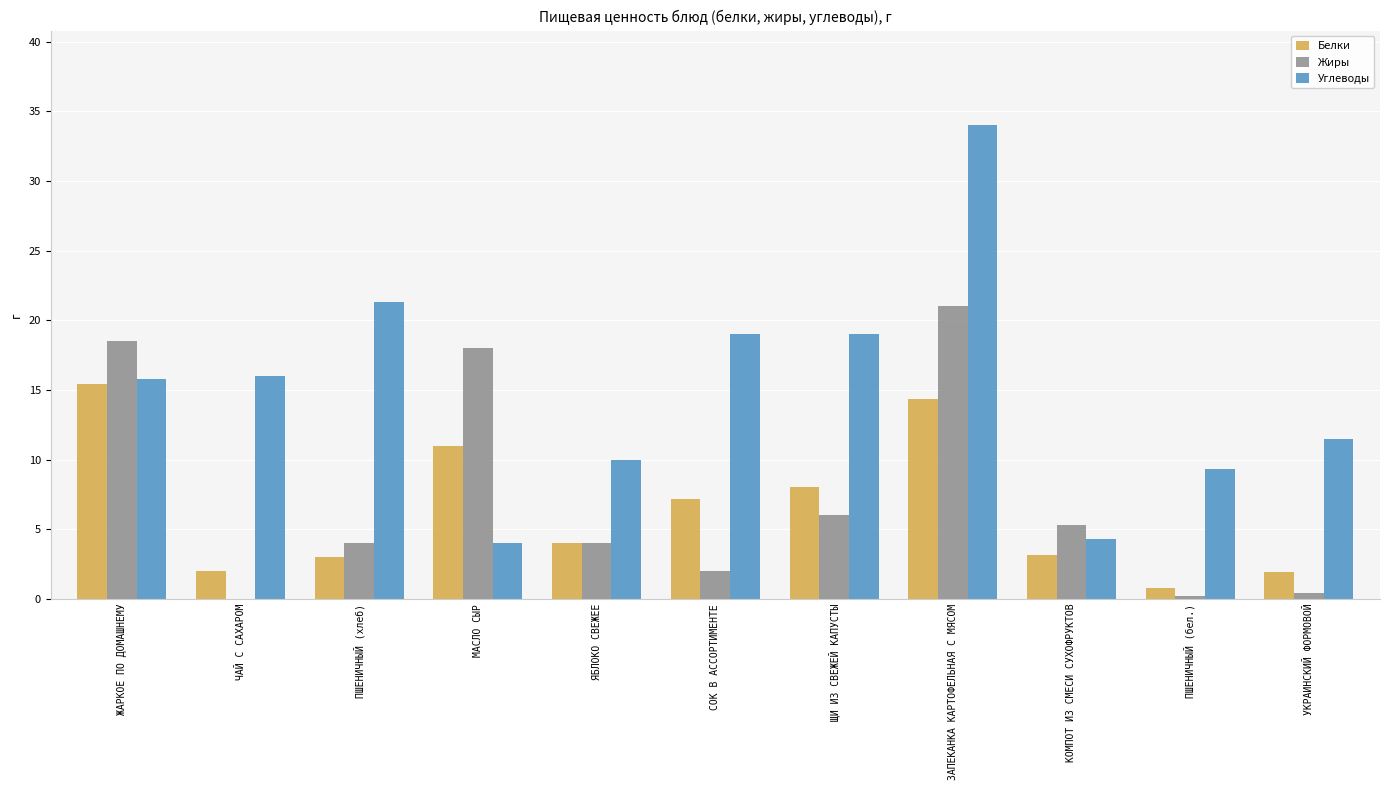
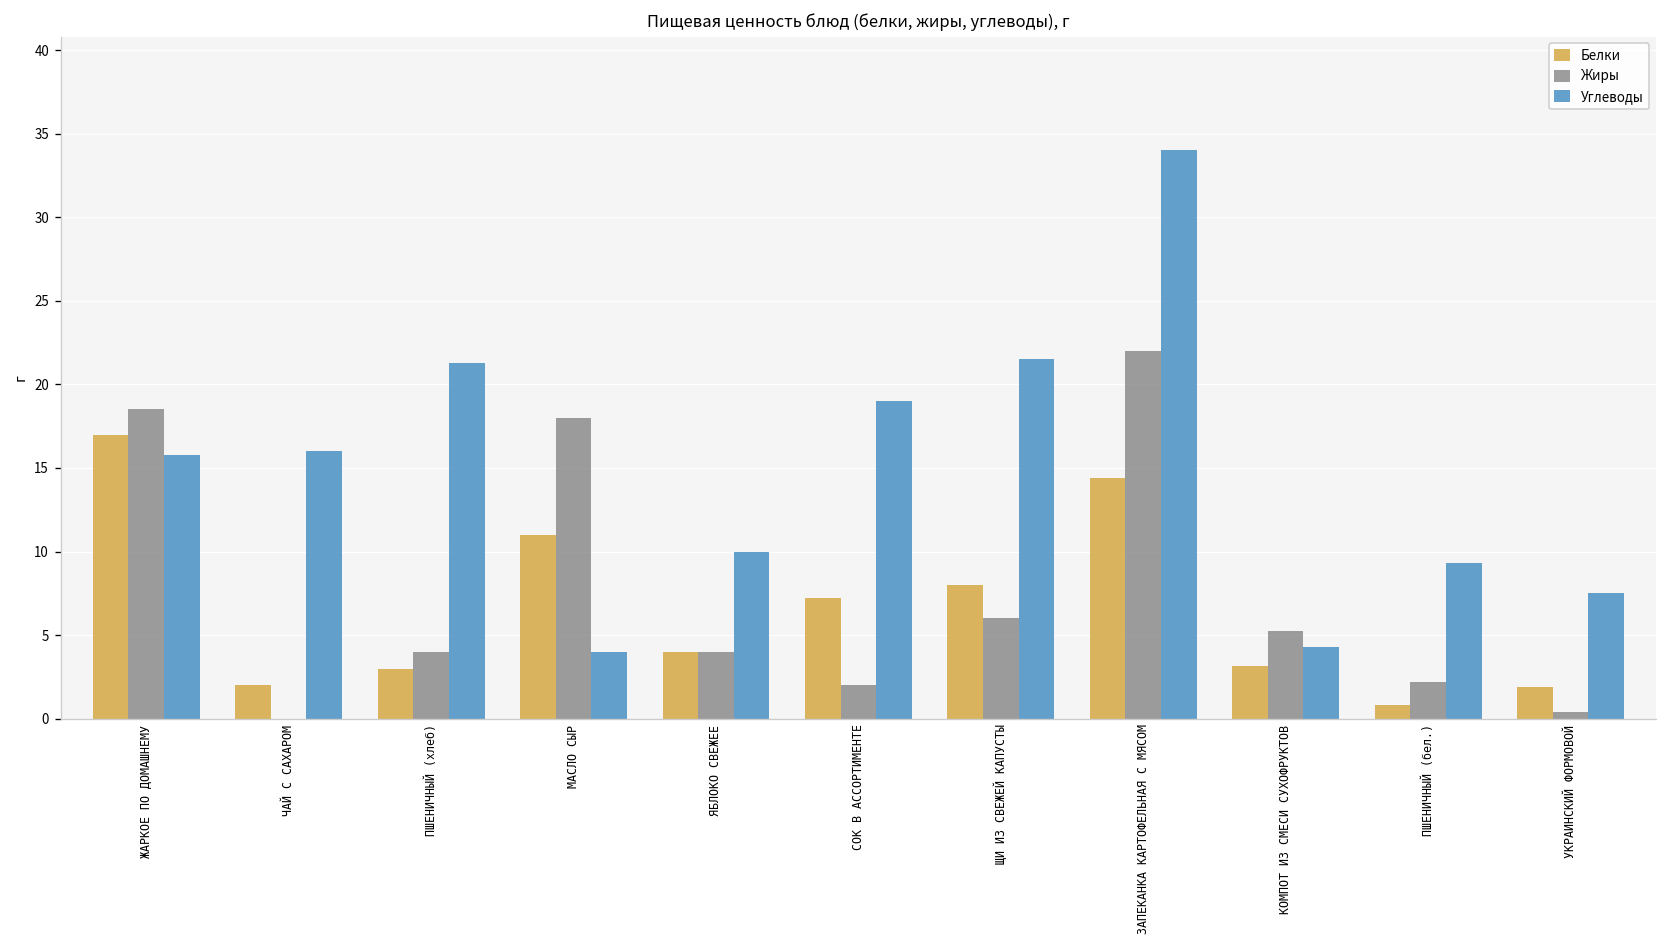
  {
    "Белки": {
-     "ЖАРКОЕ ПО ДОМАШНЕМУ": 15.5,
+     "ЖАРКОЕ ПО ДОМАШНЕМУ": 17.0,
      "ЧАЙ С САХАРОМ": 2.0,
      "ПШЕНИЧНЫЙ (хлеб)": 3.0,
      "МАСЛО СЫР": 11.0,
      "ЯБЛОКО СВЕЖЕЕ": 4.0,
      "СОК В АССОРТИМЕНТЕ": 7.2,
      "ЩИ ИЗ СВЕЖЕЙ КАПУСТЫ": 8.0,
      "ЗАПЕКАНКА КАРТОФЕЛЬНАЯ С МЯСОМ": 14.4,
      "КОМПОТ ИЗ СМЕСИ СУХОФРУКТОВ": 3.2,
      "ПШЕНИЧНЫЙ (бел.)": 0.8,
      "УКРАИНСКИЙ ФОРМОВОЙ": 1.9
    },
    "Жиры": {
      "ЖАРКОЕ ПО ДОМАШНЕМУ": 18.5,
      "ЧАЙ С САХАРОМ": 0.0,
      "ПШЕНИЧНЫЙ (хлеб)": 4.0,
      "МАСЛО СЫР": 18.0,
      "ЯБЛОКО СВЕЖЕЕ": 4.0,
      "СОК В АССОРТИМЕНТЕ": 2.0,
      "ЩИ ИЗ СВЕЖЕЙ КАПУСТЫ": 6.0,
-     "ЗАПЕКАНКА КАРТОФЕЛЬНАЯ С МЯСОМ": 21,
+     "ЗАПЕКАНКА КАРТОФЕЛЬНАЯ С МЯСОМ": 22,
      "КОМПОТ ИЗ СМЕСИ СУХОФРУКТОВ": 5.3,
-     "ПШЕНИЧНЫЙ (бел.)": 0.2,
+     "ПШЕНИЧНЫЙ (бел.)": 2.2,
      "УКРАИНСКИЙ ФОРМОВОЙ": 0.4
    },
    "Углеводы": {
      "ЖАРКОЕ ПО ДОМАШНЕМУ": 15.8,
      "ЧАЙ С САХАРОМ": 16.0,
      "ПШЕНИЧНЫЙ (хлеб)": 21.3,
      "МАСЛО СЫР": 4.0,
      "ЯБЛОКО СВЕЖЕЕ": 10.0,
      "СОК В АССОРТИМЕНТЕ": 19.0,
-     "ЩИ ИЗ СВЕЖЕЙ КАПУСТЫ": 19.0,
+     "ЩИ ИЗ СВЕЖЕЙ КАПУСТЫ": 21.5,
      "ЗАПЕКАНКА КАРТОФЕЛЬНАЯ С МЯСОМ": 34.0,
      "КОМПОТ ИЗ СМЕСИ СУХОФРУКТОВ": 4.3,
      "ПШЕНИЧНЫЙ (бел.)": 9.3,
-     "УКРАИНСКИЙ ФОРМОВОЙ": 11.5
+     "УКРАИНСКИЙ ФОРМОВОЙ": 7.5
    }
  }
